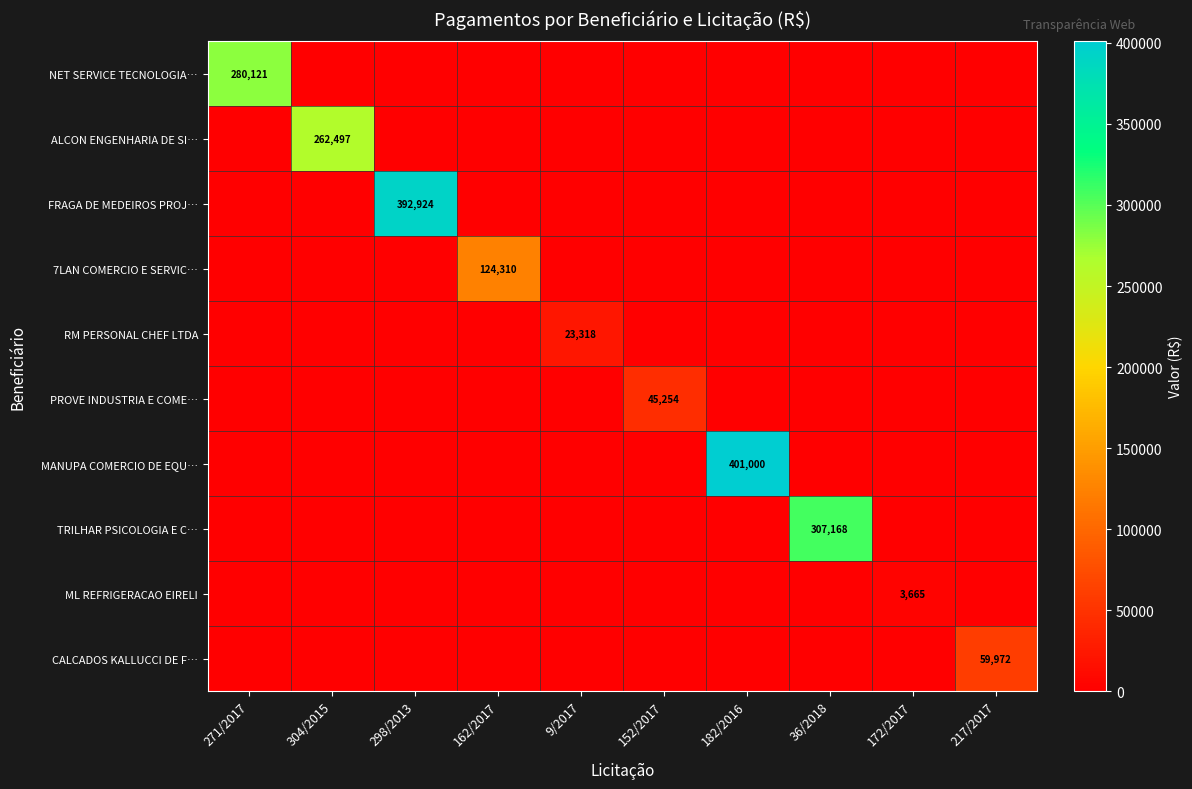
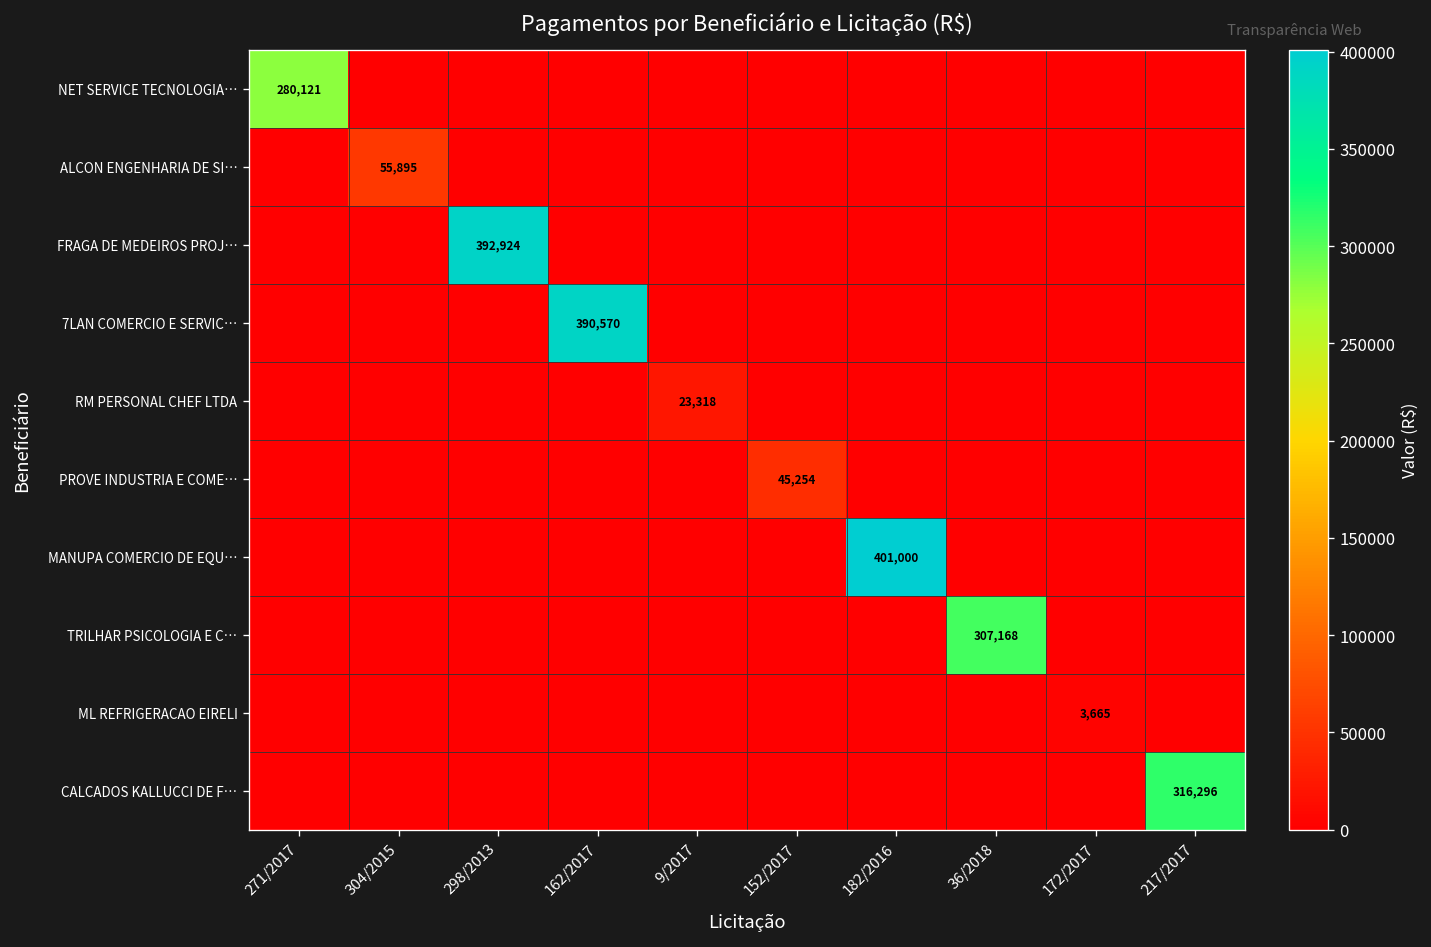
  {
    "NET SERVICE TECNOLOGIA…": {
      "271/2017": "280,121"
    },
    "ALCON ENGENHARIA DE SI…": {
-     "304/2015": "262,497"
+     "304/2015": "55,895"
    },
    "FRAGA DE MEDEIROS PROJ…": {
      "298/2013": "392,924"
    },
    "7LAN COMERCIO E SERVIC…": {
-     "162/2017": "124,310"
+     "162/2017": "390,570"
    },
    "RM PERSONAL CHEF LTDA": {
      "9/2017": "23,318"
    },
    "PROVE INDUSTRIA E COME…": {
      "152/2017": "45,254"
    },
    "MANUPA COMERCIO DE EQU…": {
      "182/2016": "401,000"
    },
    "TRILHAR PSICOLOGIA E C…": {
      "36/2018": "307,168"
    },
    "ML REFRIGERACAO EIRELI": {
      "172/2017": "3,665"
    },
    "CALCADOS KALLUCCI DE F…": {
-     "217/2017": "59,972"
+     "217/2017": "316,296"
    }
  }
